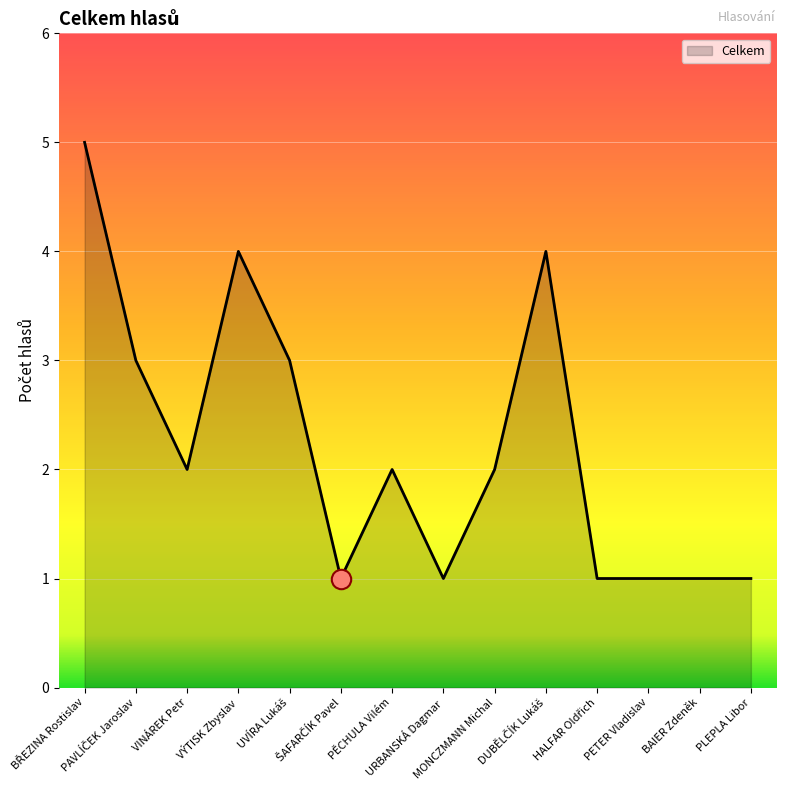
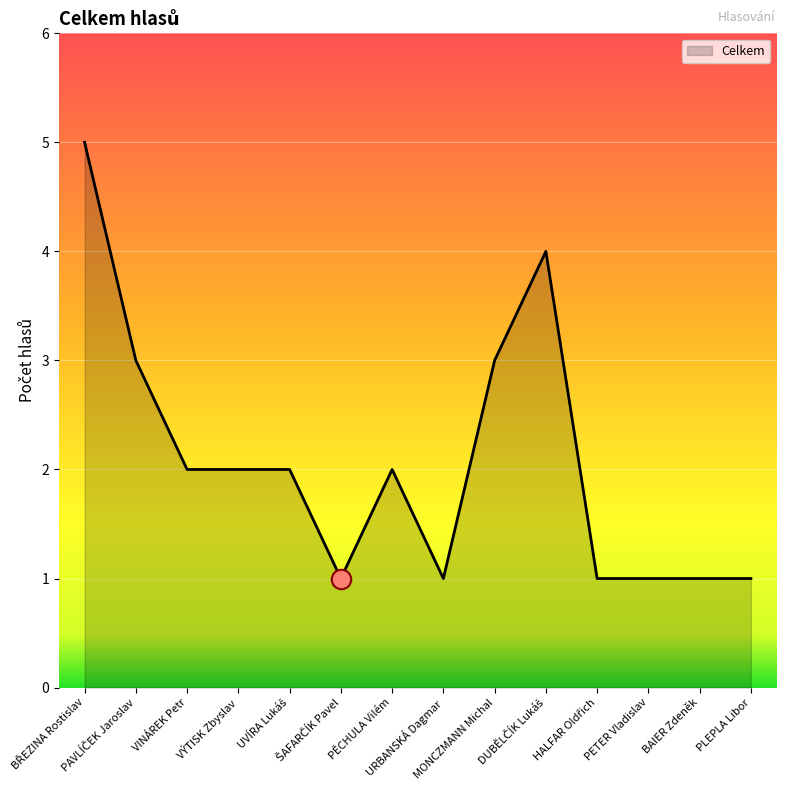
  {
    "Celkem": {
      "BŘEZINA Rostislav": 5,
      "PAVLÍČEK Jaroslav": 3,
      "VINÁREK Petr": 2,
-     "VÝTISK Zbyslav": 4,
-     "UVÍRA Lukáš": 3,
+     "VÝTISK Zbyslav": 2,
+     "UVÍRA Lukáš": 2,
      "PĚCHULA Vilém": 2,
      "URBANSKÁ Dagmar": 1,
-     "MONCZMANN Michal": 2,
+     "MONCZMANN Michal": 3,
      "DUBĚLČÍK Lukáš": 4,
      "HALFAR Oldřich": 1,
      "PETER Vladislav": 1,
      "BAIER Zdeněk": 1,
      "PLEPLA Libor": 1
    }
  }
